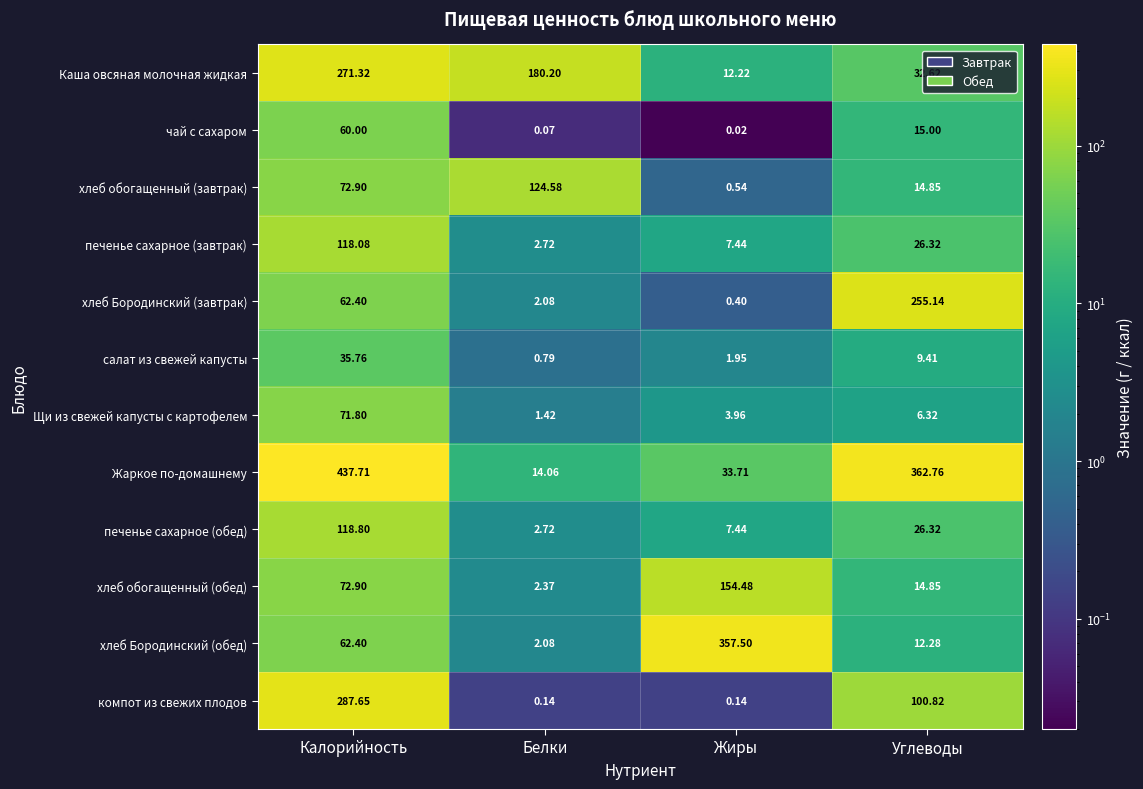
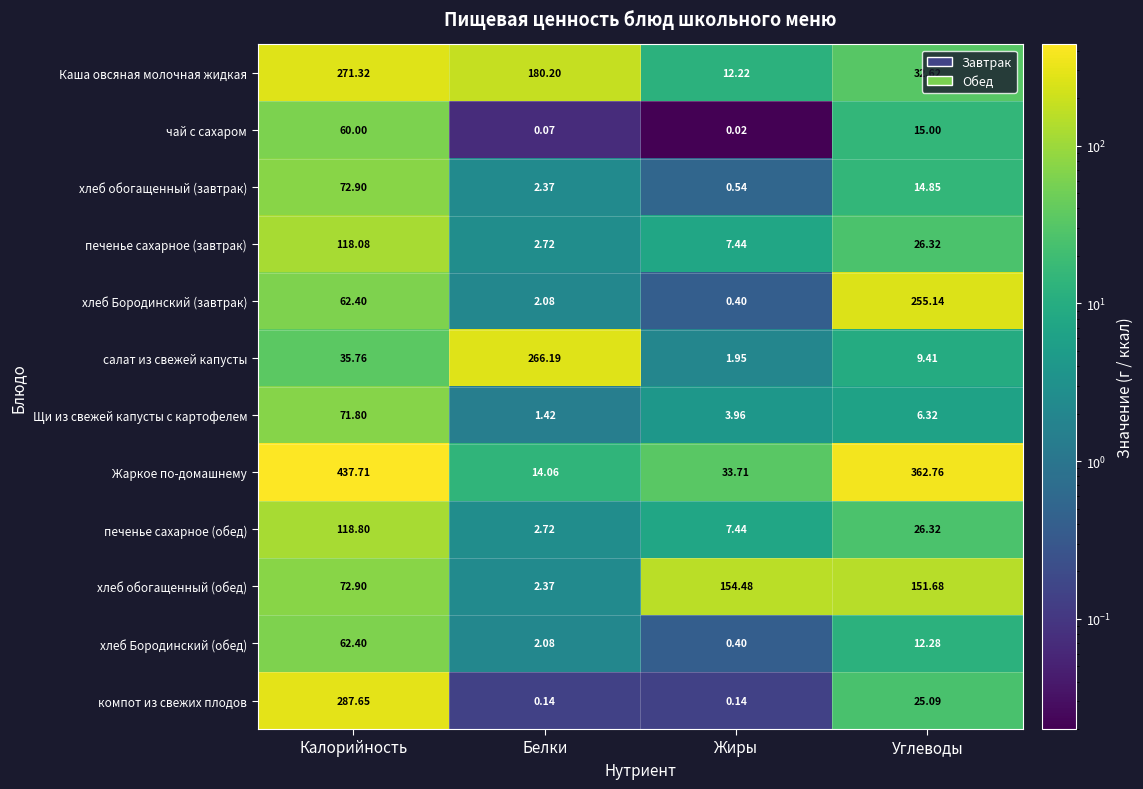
  {
    "Каша овсяная молочная жидкая": {
      "Калорийность": 271.32,
      "Белки": 180.20,
      "Жиры": 12.22
    },
    "чай с сахаром": {
      "Калорийность": 60.00,
      "Белки": 0.07,
      "Жиры": 0.02,
      "Углеводы": 15.00
    },
    "хлеб обогащенный (завтрак)": {
      "Калорийность": 72.90,
-     "Белки": 124.58,
+     "Белки": 2.37,
      "Жиры": 0.54,
      "Углеводы": 14.85
    },
    "печенье сахарное (завтрак)": {
      "Калорийность": 118.08,
      "Белки": 2.72,
      "Жиры": 7.44,
      "Углеводы": 26.32
    },
    "хлеб Бородинский (завтрак)": {
      "Калорийность": 62.40,
      "Белки": 2.08,
      "Жиры": 0.40,
      "Углеводы": 255.14
    },
    "салат из свежей капусты": {
      "Калорийность": 35.76,
-     "Белки": 0.79,
+     "Белки": 266.19,
      "Жиры": 1.95,
      "Углеводы": 9.41
    },
    "Щи из свежей капусты с картофелем": {
      "Калорийность": 71.80,
      "Белки": 1.42,
      "Жиры": 3.96,
      "Углеводы": 6.32
    },
    "Жаркое по-домашнему": {
      "Калорийность": 437.71,
      "Белки": 14.06,
      "Жиры": 33.71,
      "Углеводы": 362.76
    },
    "печенье сахарное (обед)": {
      "Калорийность": 118.80,
      "Белки": 2.72,
      "Жиры": 7.44,
      "Углеводы": 26.32
    },
    "хлеб обогащенный (обед)": {
      "Калорийность": 72.90,
      "Белки": 2.37,
      "Жиры": 154.48,
-     "Углеводы": 14.85
+     "Углеводы": 151.68
    },
    "хлеб Бородинский (обед)": {
      "Калорийность": 62.40,
      "Белки": 2.08,
-     "Жиры": 357.50,
+     "Жиры": 0.40,
      "Углеводы": 12.28
    },
    "компот из свежих плодов": {
      "Калорийность": 287.65,
      "Белки": 0.14,
      "Жиры": 0.14,
-     "Углеводы": 100.82
+     "Углеводы": 25.09
    }
  }
